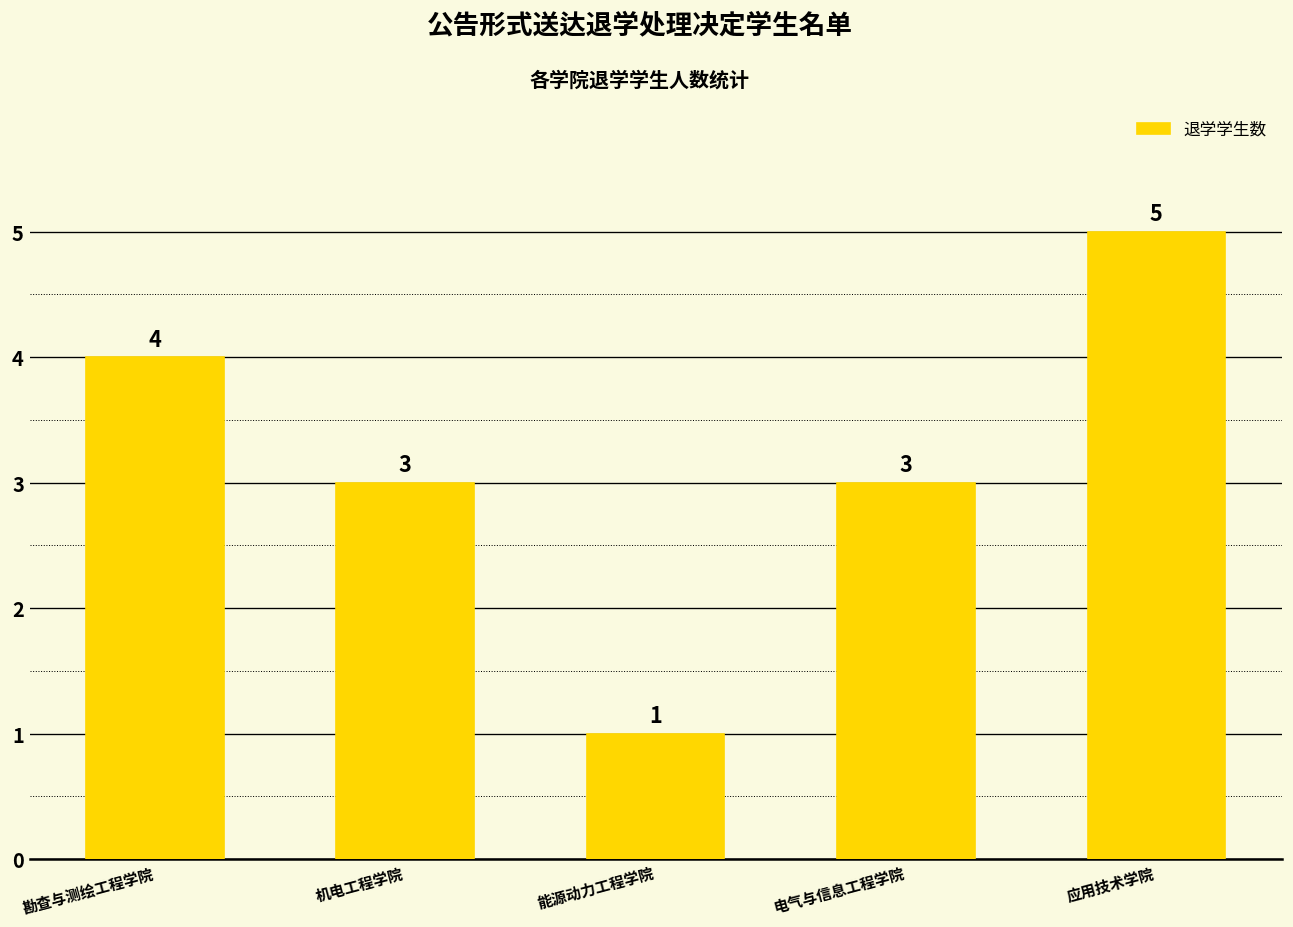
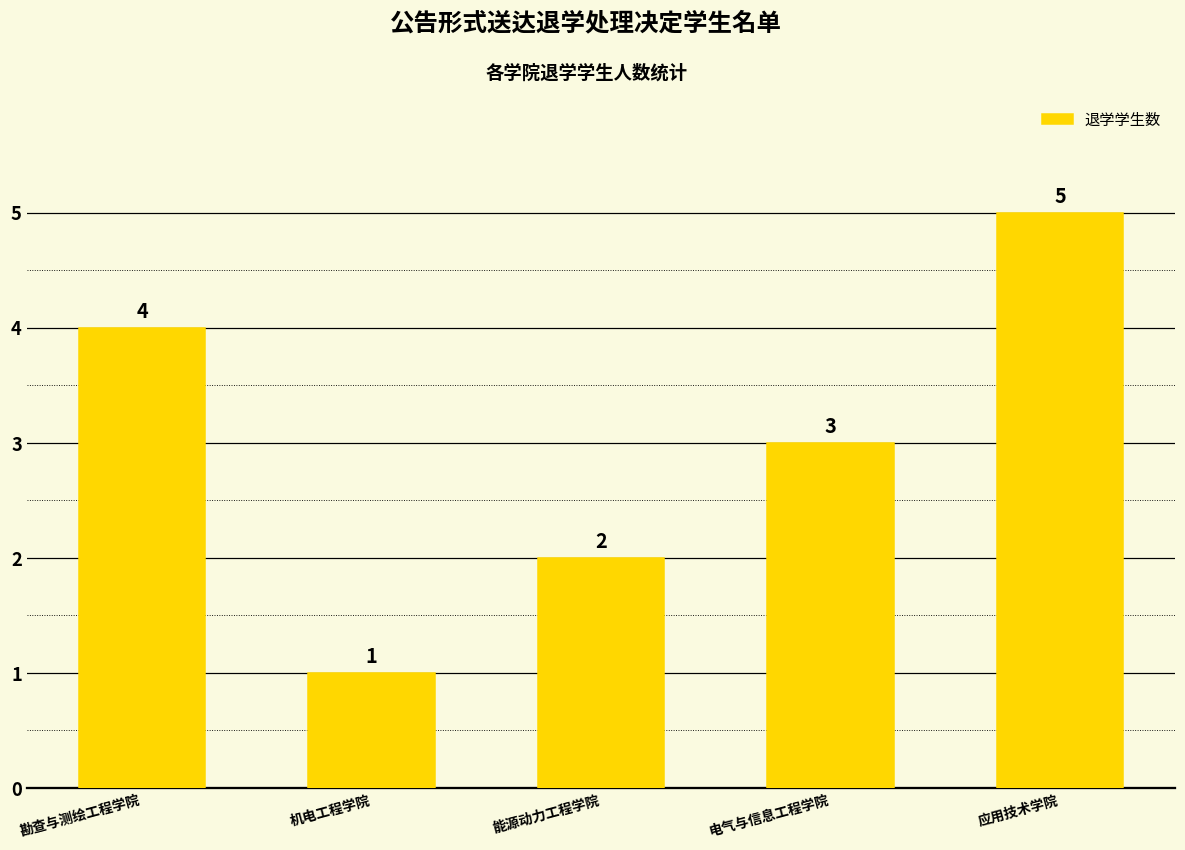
  {
    "勘查与测绘工程学院": 4,
-   "机电工程学院": 3,
-   "能源动力工程学院": 1,
+   "机电工程学院": 1,
+   "能源动力工程学院": 2,
    "电气与信息工程学院": 3,
    "应用技术学院": 5
  }
